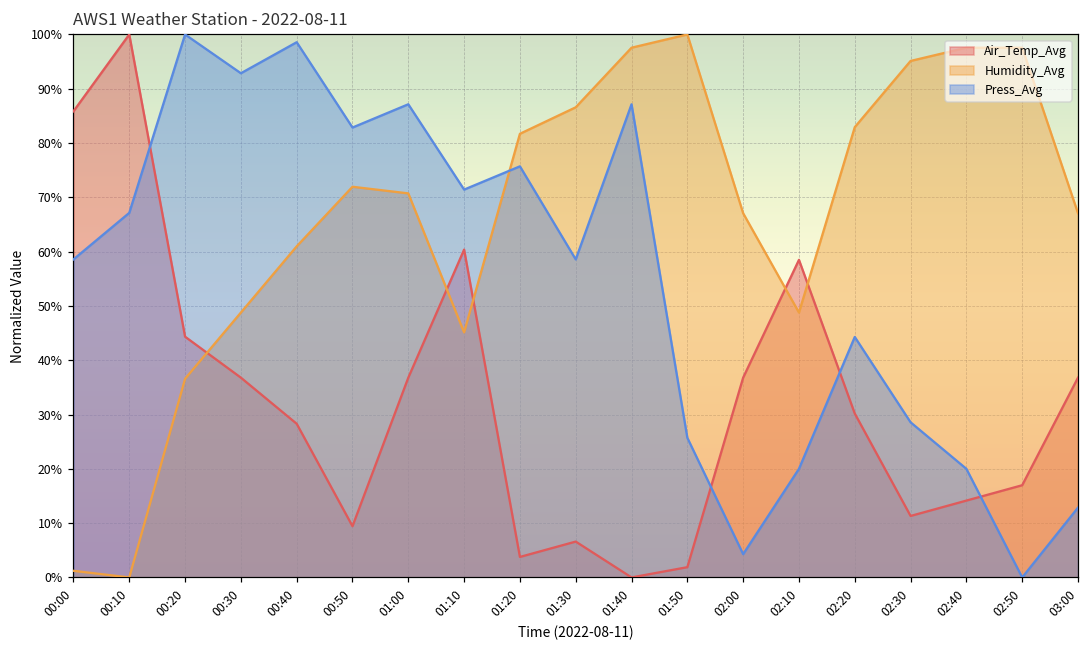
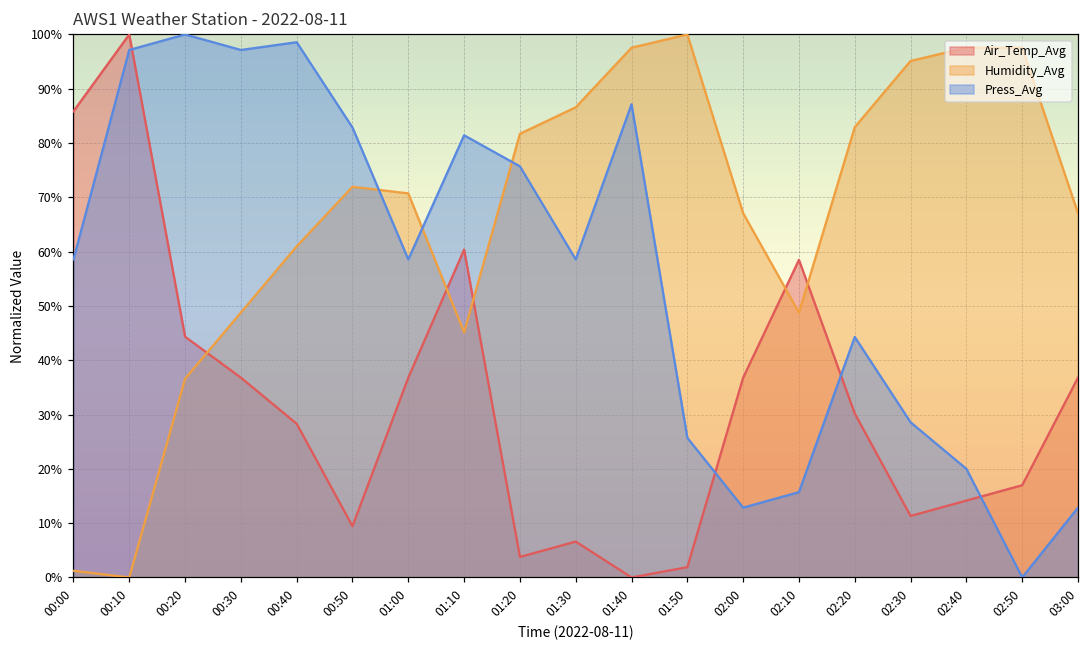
  {
    "Press_Avg": {
      "00:00": "59%",
-     "00:10": "67%",
+     "00:10": "97%",
      "00:20": "100%",
-     "00:30": "93%",
+     "00:30": "97%",
      "00:40": "99%",
      "00:50": "83%",
-     "01:00": "87%",
-     "01:10": "71%",
+     "01:00": "59%",
+     "01:10": "81%",
      "01:20": "76%",
      "01:30": "59%",
      "01:40": "87%",
      "01:50": "26%",
-     "02:00": "4%",
-     "02:10": "20%",
+     "02:00": "13%",
+     "02:10": "16%",
      "02:20": "44%",
      "02:30": "29%",
      "02:40": "20%",
      "02:50": "0%",
      "03:00": "13%"
    }
  }
